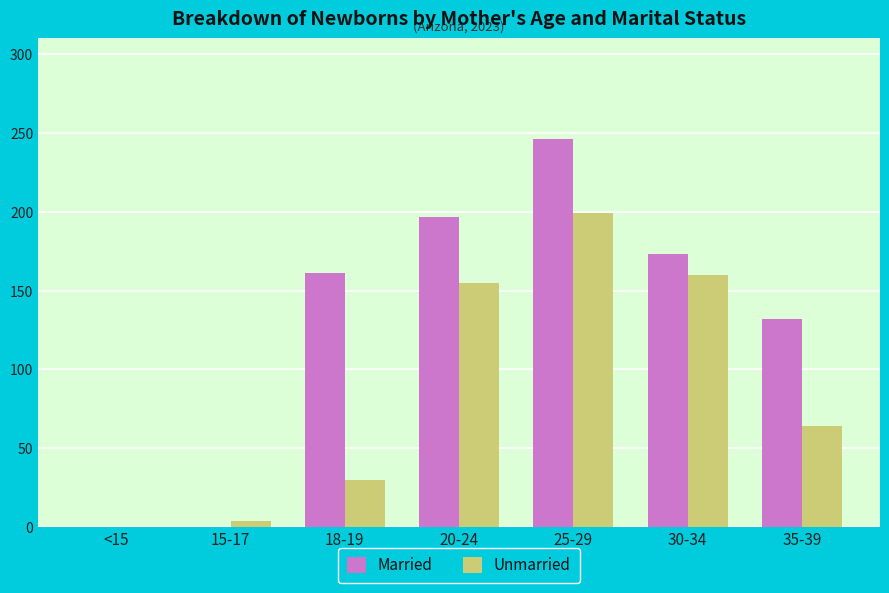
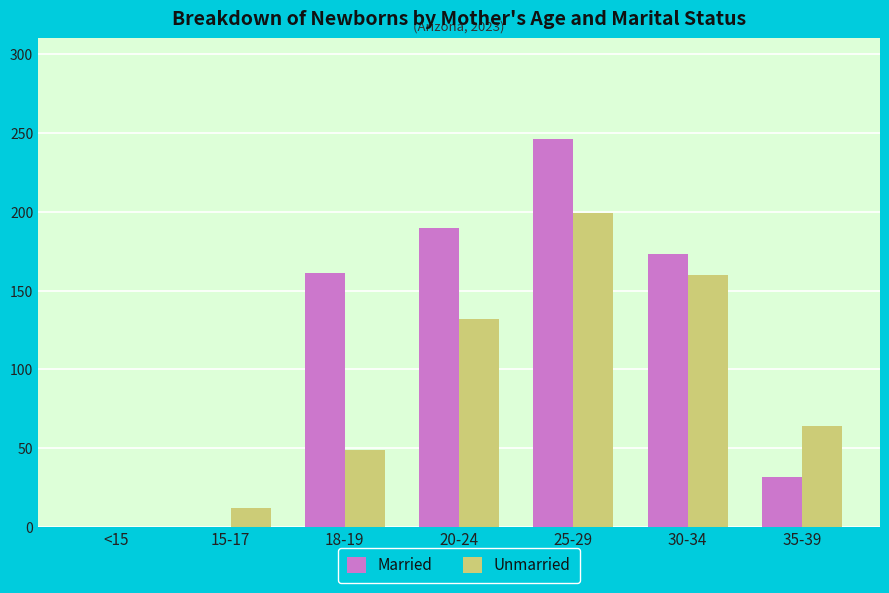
  {
    "Married": {
      "<15": 0,
      "15-17": 0,
      "18-19": 161,
-     "20-24": 197,
+     "20-24": 190,
      "25-29": 246,
      "30-34": 173,
-     "35-39": 132
+     "35-39": 32
    },
    "Unmarried": {
      "<15": 0,
-     "15-17": 4,
-     "18-19": 30,
-     "20-24": 155,
+     "15-17": 12,
+     "18-19": 49,
+     "20-24": 132,
      "25-29": 199,
      "30-34": 160,
      "35-39": 64
    }
  }
